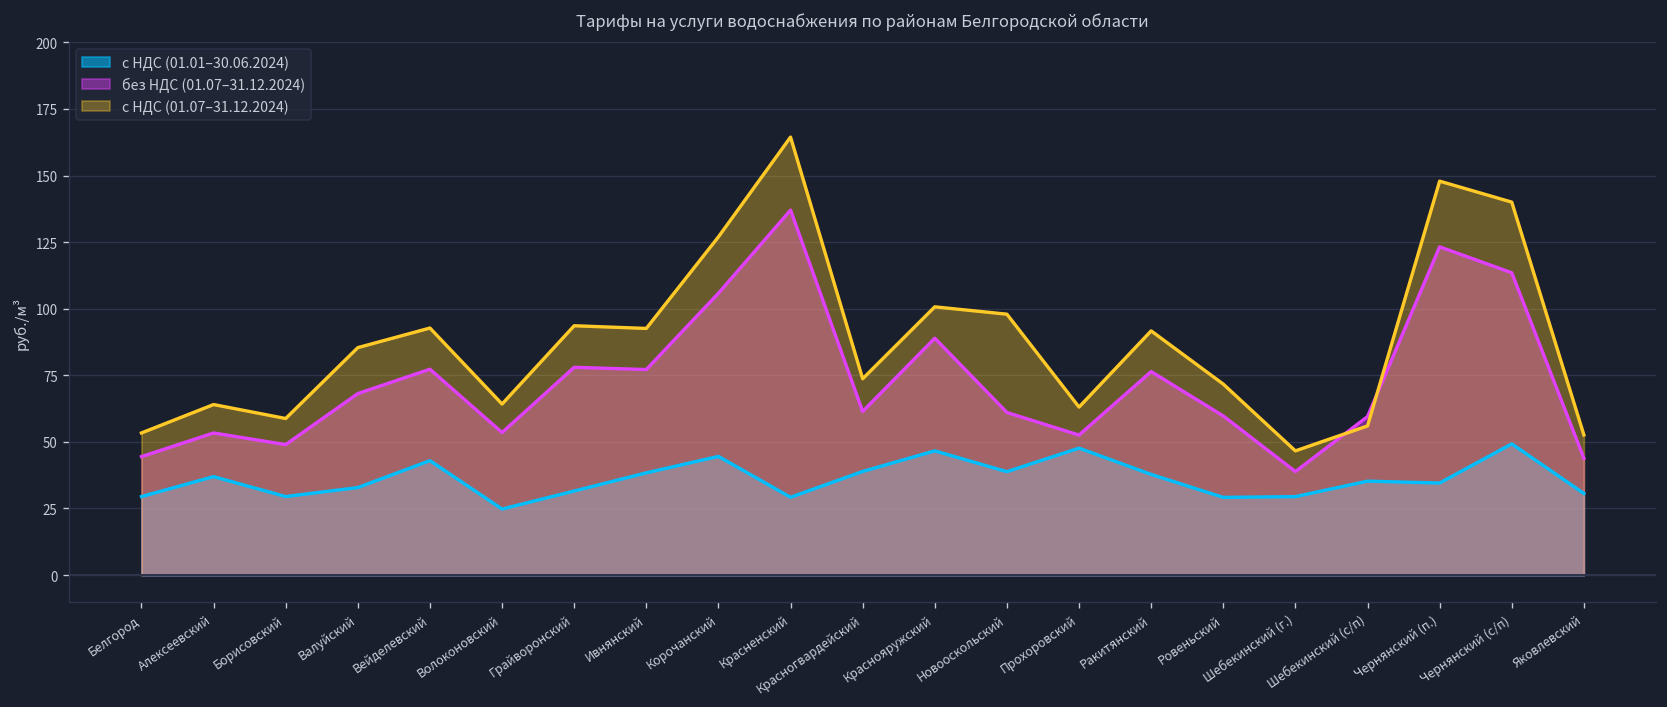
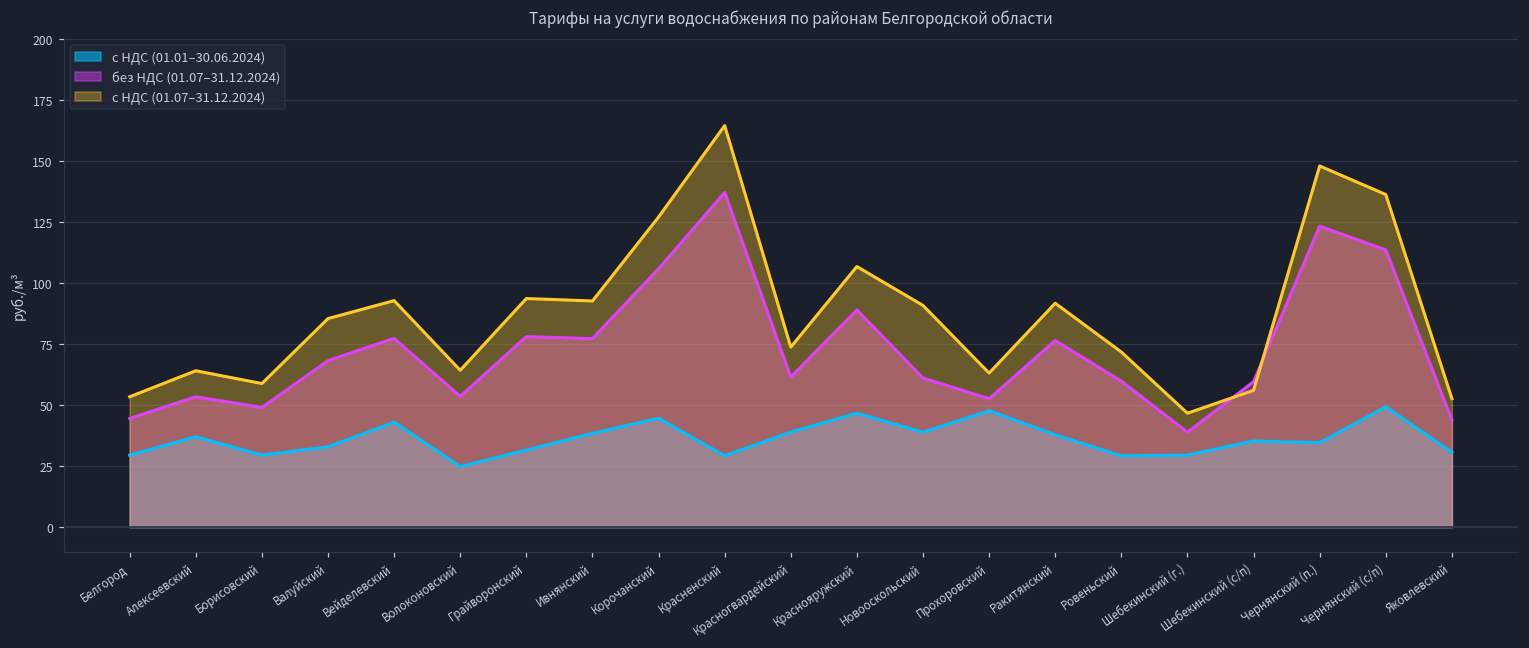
  {
    "с НДС (01.01–30.06.2024)": {
      "Белгород": 29,
      "Алексеевский": 37,
      "Борисовский": 29,
      "Валуйский": 33,
      "Вейделевский": 43,
      "Волоконовский": 25,
      "Грайворонский": 32,
      "Ивнянский": 38,
      "Корочанский": 45,
      "Красненский": 29,
      "Красногвардейский": 39,
      "Краснояружский": 47,
      "Новооскольский": 39,
      "Прохоровский": 48,
      "Ракитянский": 38,
      "Ровеньский": 29,
      "Шебекинский (г.)": 29,
      "Шебекинский (с/п)": 35,
      "Чернянский (п.)": 35,
      "Чернянский (с/п)": 49,
      "Яковлевский": 31
    },
    "без НДС (01.07–31.12.2024)": {
      "Белгород": 44,
      "Алексеевский": 53,
      "Борисовский": 49,
      "Валуйский": 68,
      "Вейделевский": 77,
      "Волоконовский": 54,
      "Грайворонский": 78,
      "Ивнянский": 77,
      "Корочанский": 106,
      "Красненский": 137,
      "Красногвардейский": 61,
      "Краснояружский": 89,
      "Новооскольский": 61,
      "Прохоровский": 53,
      "Ракитянский": 76,
      "Ровеньский": 60,
      "Шебекинский (г.)": 39,
      "Шебекинский (с/п)": 60,
      "Чернянский (п.)": 123,
      "Чернянский (с/п)": 113,
      "Яковлевский": 44
    },
    "с НДС (01.07–31.12.2024)": {
      "Белгород": 53,
      "Алексеевский": 64,
      "Борисовский": 59,
      "Валуйский": 85,
      "Вейделевский": 93,
      "Волоконовский": 64,
      "Грайворонский": 94,
      "Ивнянский": 93,
      "Корочанский": 127,
      "Красненский": 164,
      "Красногвардейский": 74,
-     "Краснояружский": 101,
-     "Новооскольский": 98,
+     "Краснояружский": 107,
+     "Новооскольский": 91,
      "Прохоровский": 63,
      "Ракитянский": 92,
      "Ровеньский": 72,
      "Шебекинский (г.)": 47,
      "Шебекинский (с/п)": 56,
      "Чернянский (п.)": 148,
-     "Чернянский (с/п)": 140,
+     "Чернянский (с/п)": 136,
      "Яковлевский": 53
    }
  }
